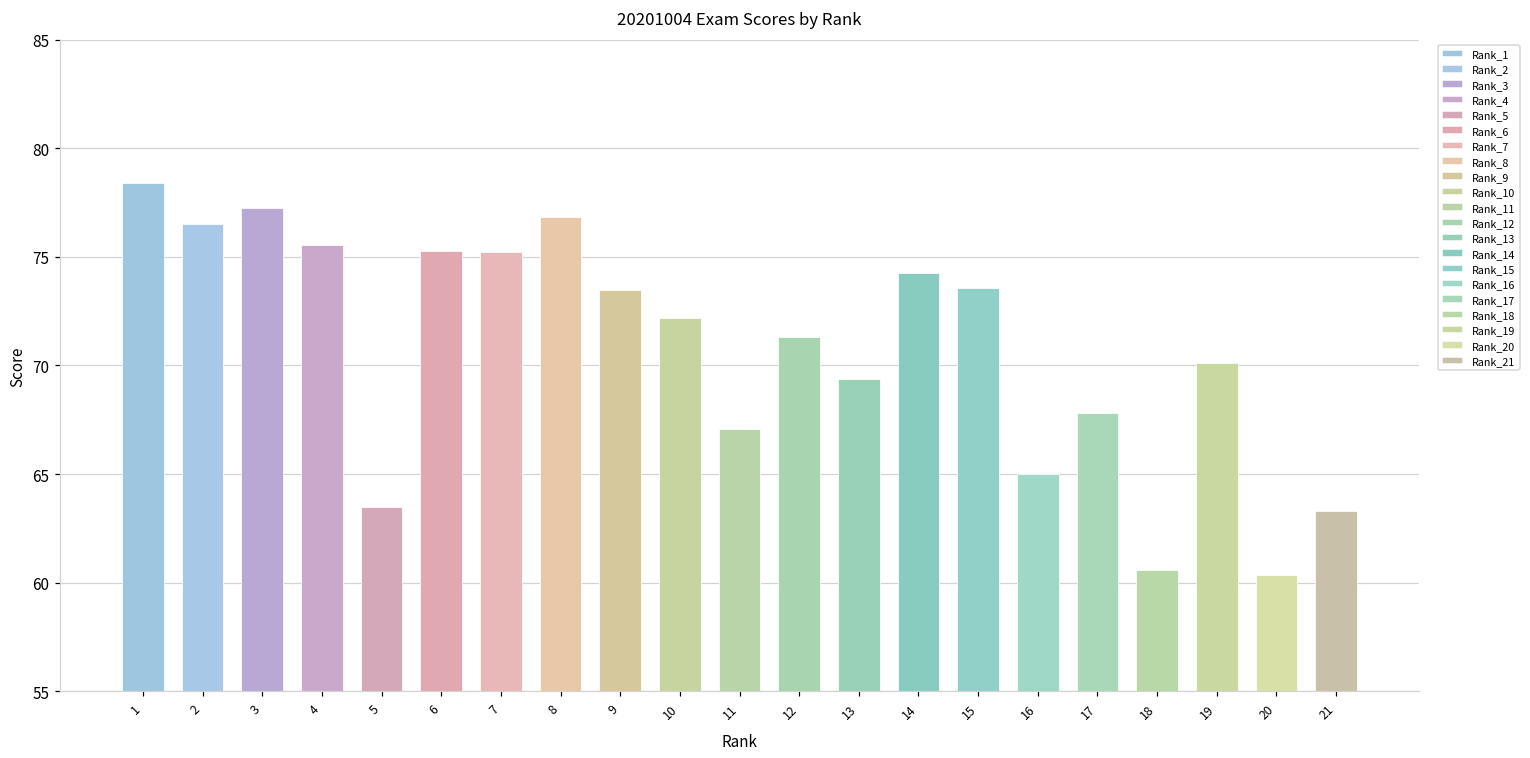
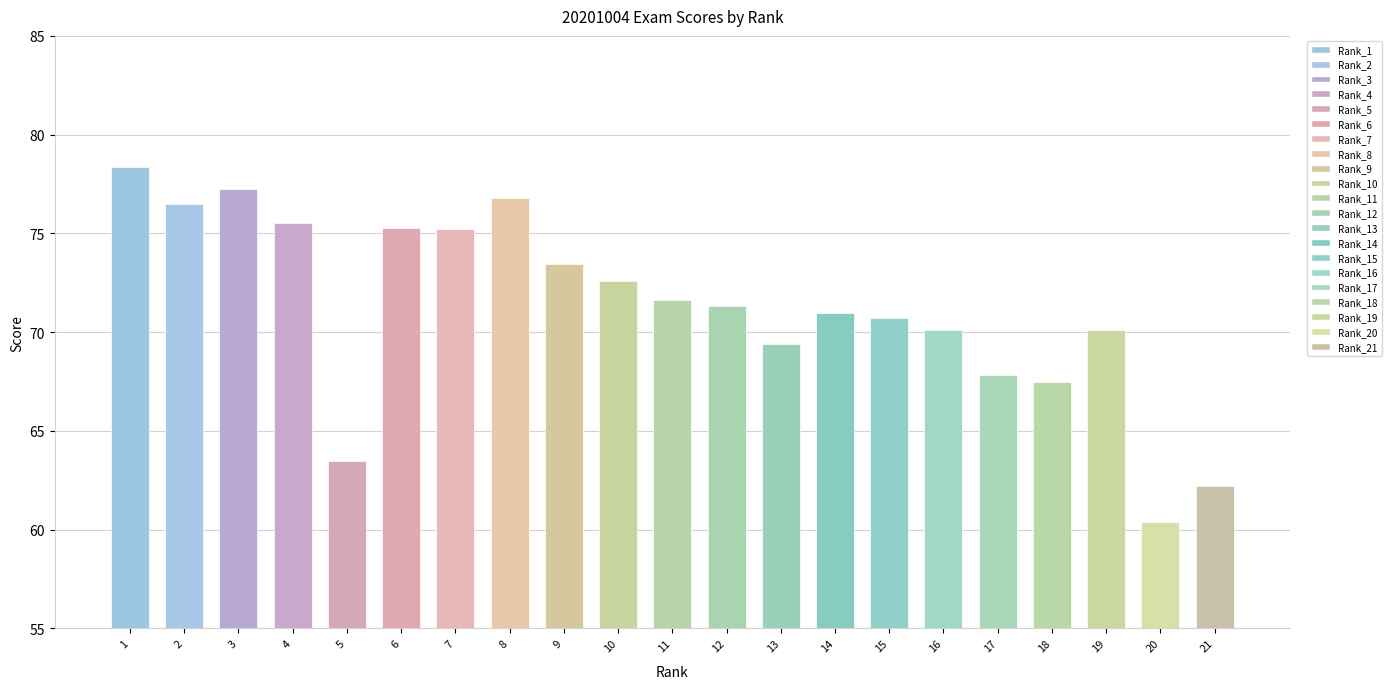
  {
    "1": 78.4,
    "2": 76.5,
    "3": 77.3,
    "4": 75.5,
    "5": 63.5,
    "6": 75.3,
    "7": 75.2,
    "8": 76.8,
    "9": 73.5,
-   "10": 72.2,
-   "11": 67.1,
+   "10": 72.6,
+   "11": 71.6,
    "12": 71.3,
    "13": 69.4,
-   "14": 74.2,
-   "15": 73.6,
-   "16": 65.0,
+   "14": 71.0,
+   "15": 70.7,
+   "16": 70.1,
    "17": 67.8,
-   "18": 60.6,
+   "18": 67.5,
    "19": 70.1,
    "20": 60.4,
-   "21": 63.3
+   "21": 62.2
  }
